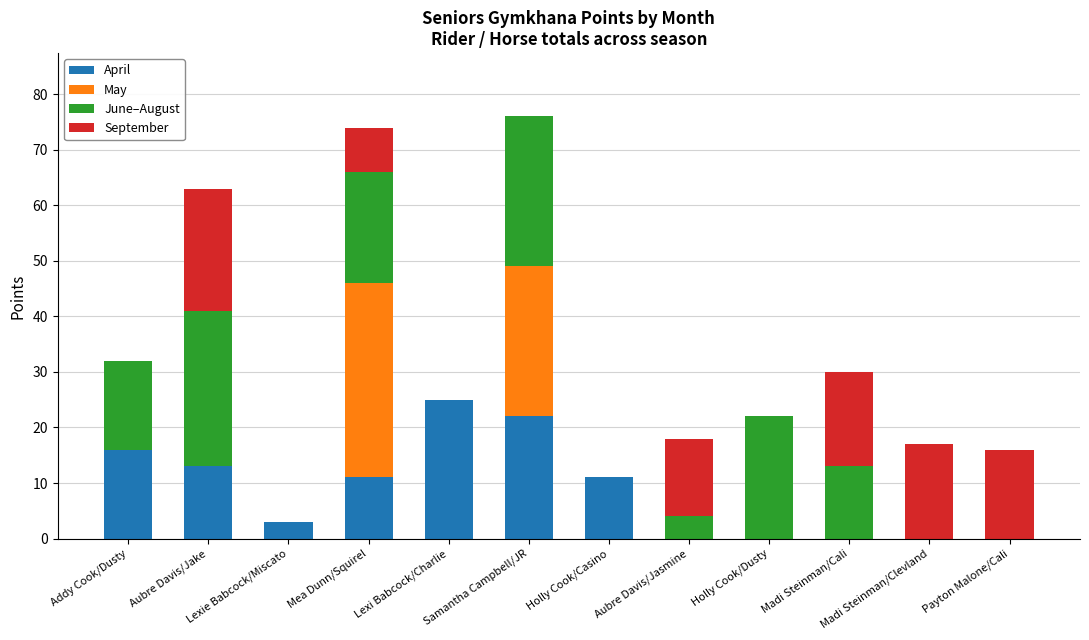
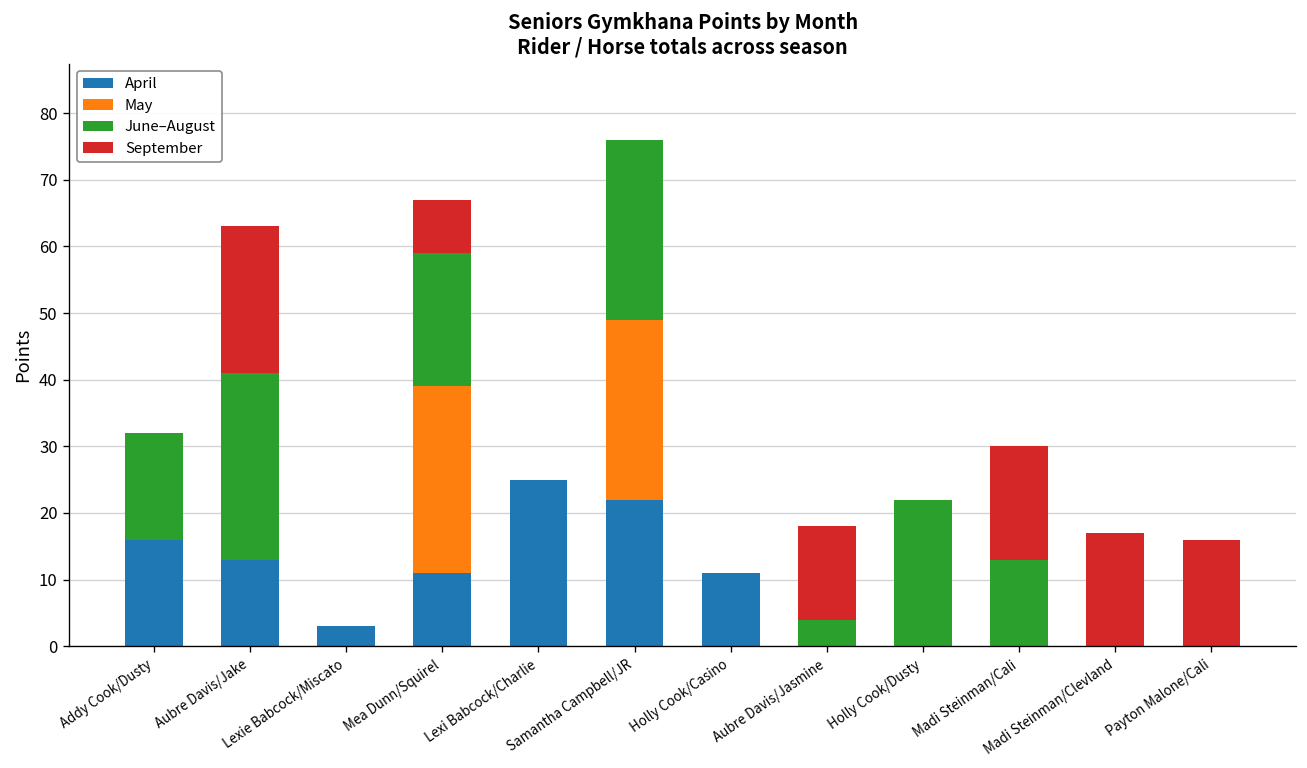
  {
    "April": {
      "Addy Cook/Dusty": 16,
      "Aubre Davis/Jake": 13,
      "Lexie Babcock/Miscato": 3,
      "Mea Dunn/Squirel": 11,
      "Lexi Babcock/Charlie": 25,
      "Samantha Campbell/JR": 22,
      "Holly Cook/Casino": 11,
      "Aubre Davis/Jasmine": 0,
      "Holly Cook/Dusty": 0,
      "Madi Steinman/Cali": 0,
      "Madi Steinman/Clevland": 0,
      "Payton Malone/Cali": 0
    },
    "May": {
      "Addy Cook/Dusty": 0,
      "Aubre Davis/Jake": 0,
      "Lexie Babcock/Miscato": 0,
-     "Mea Dunn/Squirel": 35,
+     "Mea Dunn/Squirel": 28,
      "Lexi Babcock/Charlie": 0,
      "Samantha Campbell/JR": 27,
      "Holly Cook/Casino": 0,
      "Aubre Davis/Jasmine": 0,
      "Holly Cook/Dusty": 0,
      "Madi Steinman/Cali": 0,
      "Madi Steinman/Clevland": 0,
      "Payton Malone/Cali": 0
    },
    "June–August": {
      "Addy Cook/Dusty": 16,
      "Aubre Davis/Jake": 28,
      "Lexie Babcock/Miscato": 0,
      "Mea Dunn/Squirel": 20,
      "Lexi Babcock/Charlie": 0,
      "Samantha Campbell/JR": 27,
      "Holly Cook/Casino": 0,
      "Aubre Davis/Jasmine": 4,
      "Holly Cook/Dusty": 22,
      "Madi Steinman/Cali": 13,
      "Madi Steinman/Clevland": 0,
      "Payton Malone/Cali": 0
    },
    "September": {
      "Addy Cook/Dusty": 0,
      "Aubre Davis/Jake": 22,
      "Lexie Babcock/Miscato": 0,
      "Mea Dunn/Squirel": 8,
      "Lexi Babcock/Charlie": 0,
      "Samantha Campbell/JR": 0,
      "Holly Cook/Casino": 0,
      "Aubre Davis/Jasmine": 14,
      "Holly Cook/Dusty": 0,
      "Madi Steinman/Cali": 17,
      "Madi Steinman/Clevland": 17,
      "Payton Malone/Cali": 16
    }
  }
